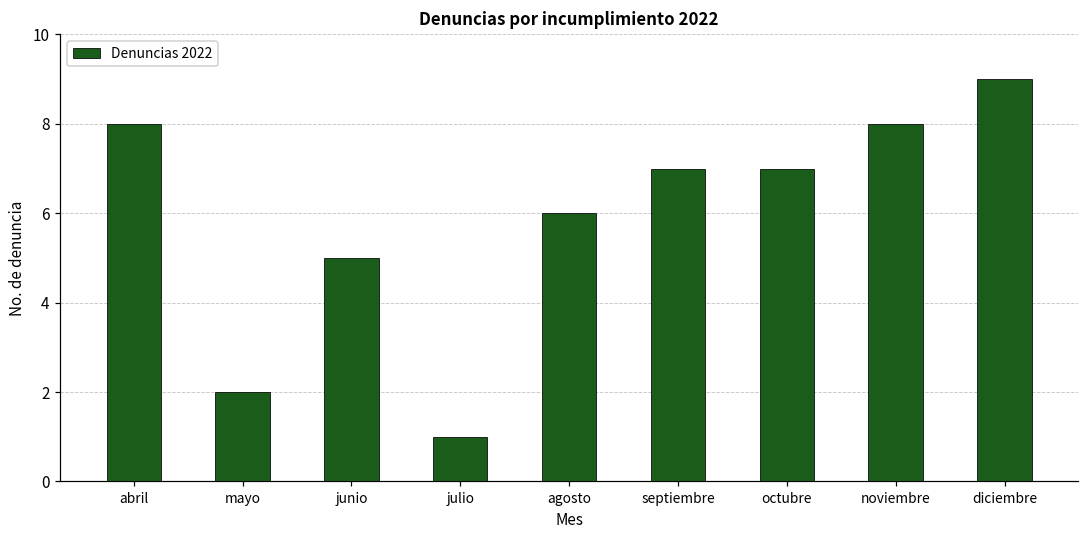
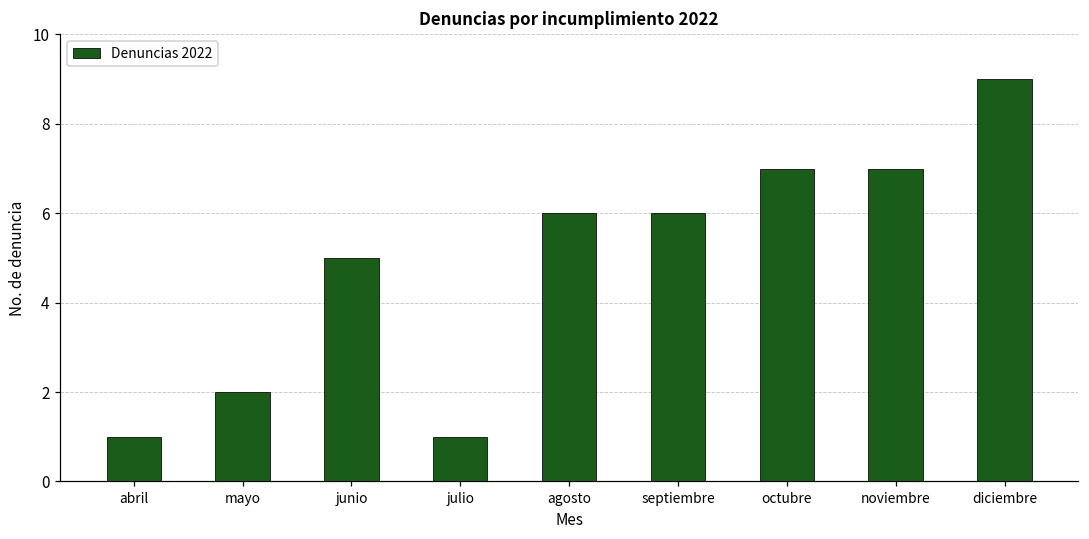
  {
-   "abril": 8,
+   "abril": 1,
    "mayo": 2,
    "junio": 5,
    "julio": 1,
    "agosto": 6,
-   "septiembre": 7,
+   "septiembre": 6,
    "octubre": 7,
-   "noviembre": 8,
+   "noviembre": 7,
    "diciembre": 9
  }
